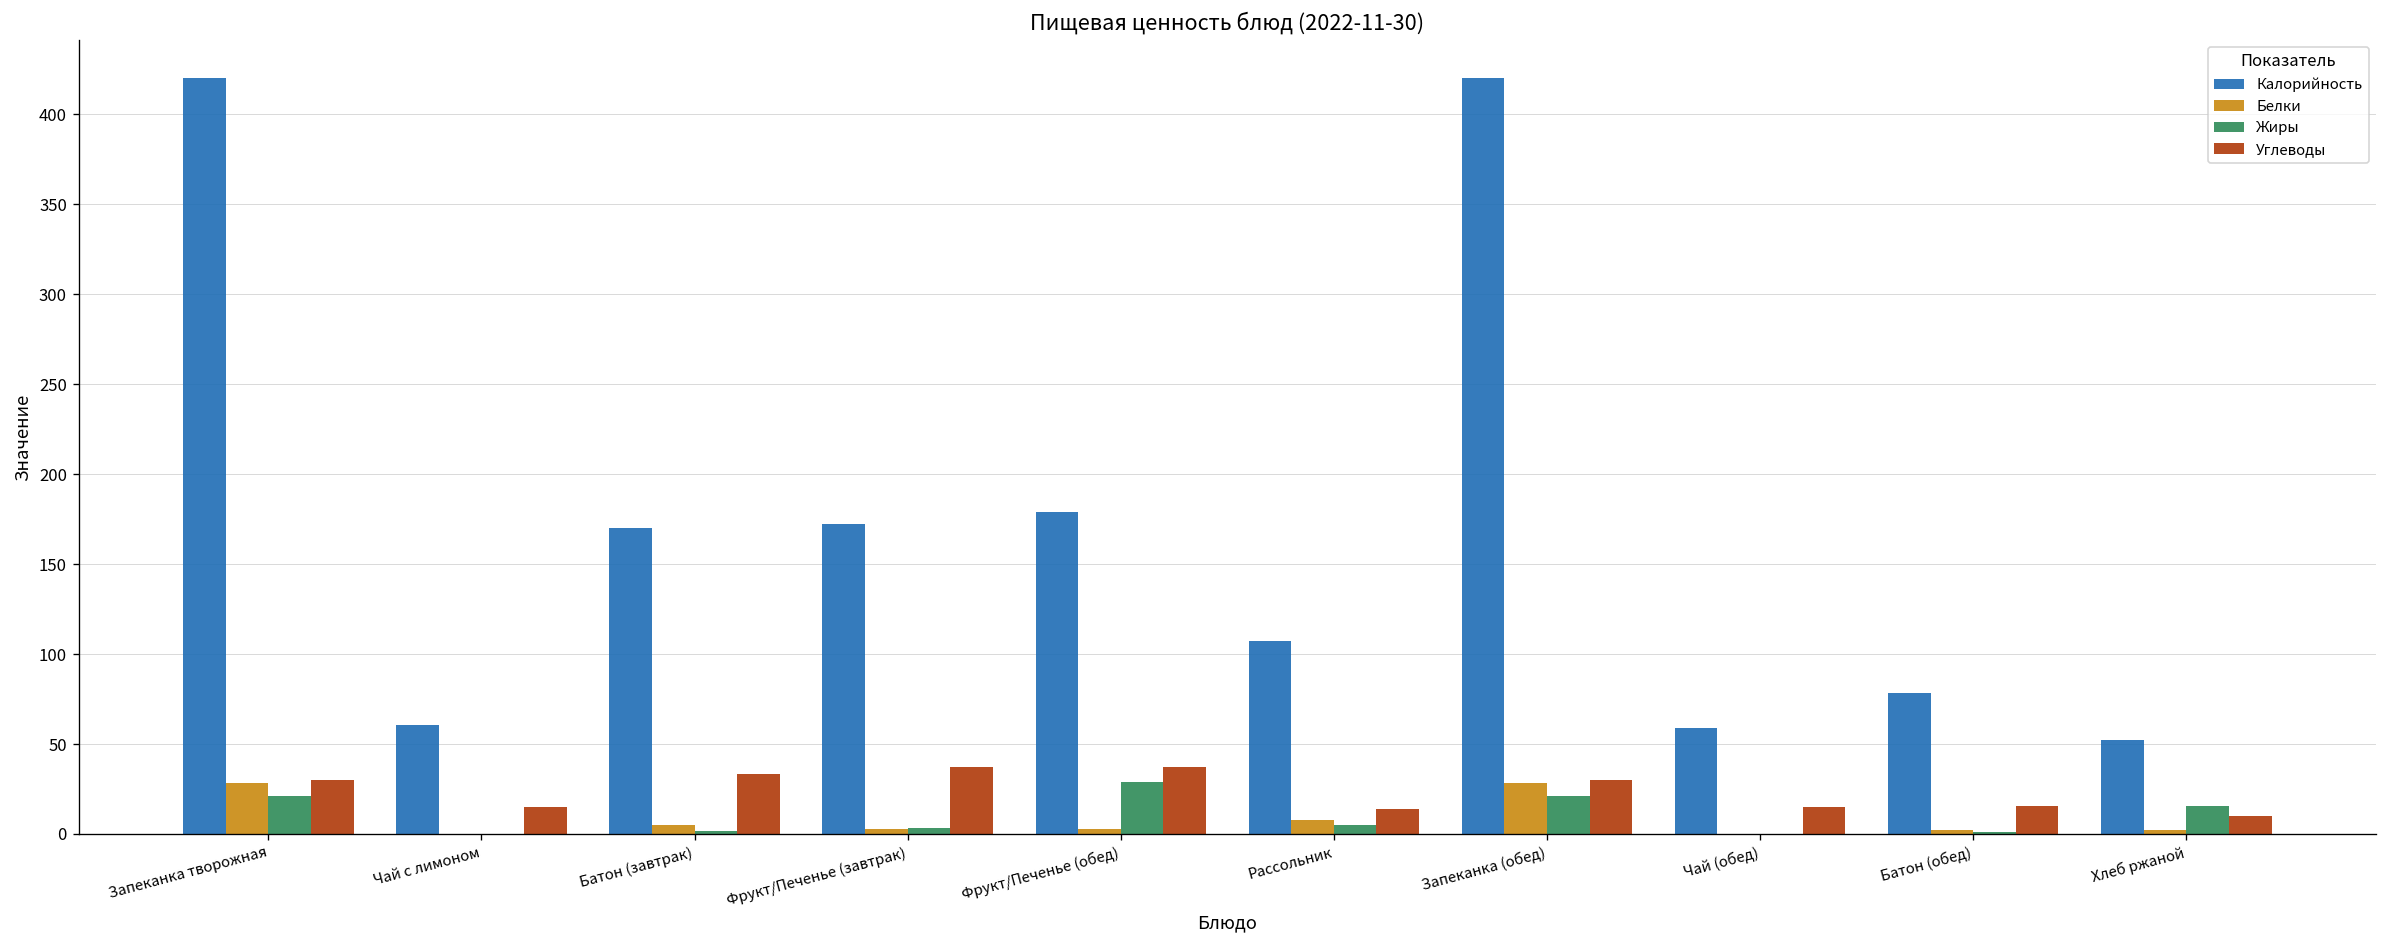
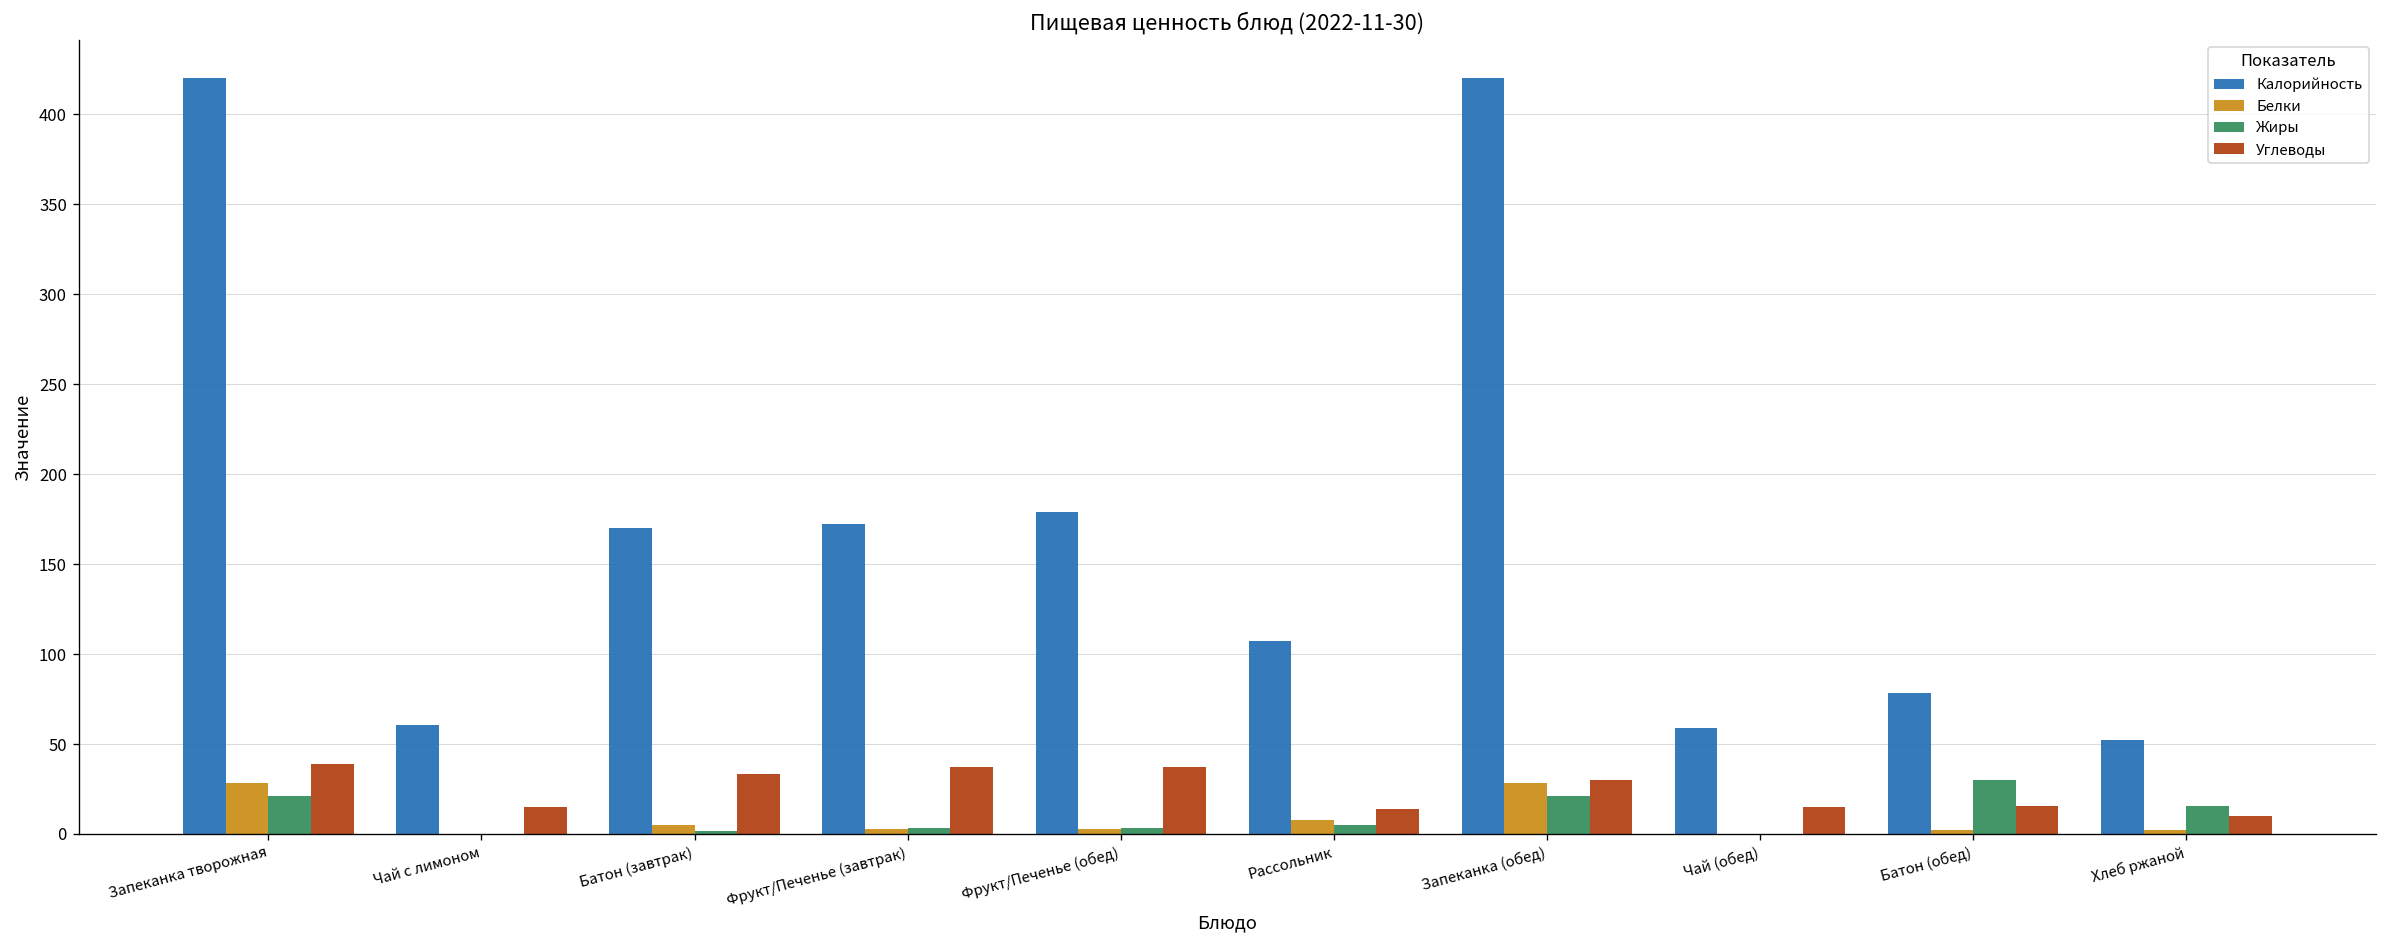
  {
    "Калорийность": {
      "Запеканка творожная": 420,
      "Чай с лимоном": 60,
      "Батон (завтрак)": 170,
      "Фрукт/Печенье (завтрак)": 172,
      "Фрукт/Печенье (обед)": 179,
      "Рассольник": 107,
      "Запеканка (обед)": 420,
      "Чай (обед)": 59,
      "Батон (обед)": 79,
      "Хлеб ржаной": 52
    },
    "Белки": {
      "Запеканка творожная": 28,
      "Батон (завтрак)": 5,
      "Фрукт/Печенье (завтрак)": 3,
      "Фрукт/Печенье (обед)": 3,
      "Рассольник": 8,
      "Запеканка (обед)": 28,
      "Батон (обед)": 2,
      "Хлеб ржаной": 2
    },
    "Жиры": {
      "Запеканка творожная": 21,
      "Чай с лимоном": 0,
      "Батон (завтрак)": 2,
      "Фрукт/Печенье (завтрак)": 4,
-     "Фрукт/Печенье (обед)": 29,
+     "Фрукт/Печенье (обед)": 4,
      "Рассольник": 5,
      "Запеканка (обед)": 21,
      "Чай (обед)": 0,
-     "Батон (обед)": 1,
+     "Батон (обед)": 30,
      "Хлеб ржаной": 15
    },
    "Углеводы": {
-     "Запеканка творожная": 30,
+     "Запеканка творожная": 39,
      "Чай с лимоном": 15,
      "Батон (завтрак)": 33,
      "Фрукт/Печенье (завтрак)": 37,
      "Фрукт/Печенье (обед)": 37,
      "Рассольник": 14,
      "Запеканка (обед)": 30,
      "Чай (обед)": 15,
      "Батон (обед)": 15,
      "Хлеб ржаной": 10
    }
  }
